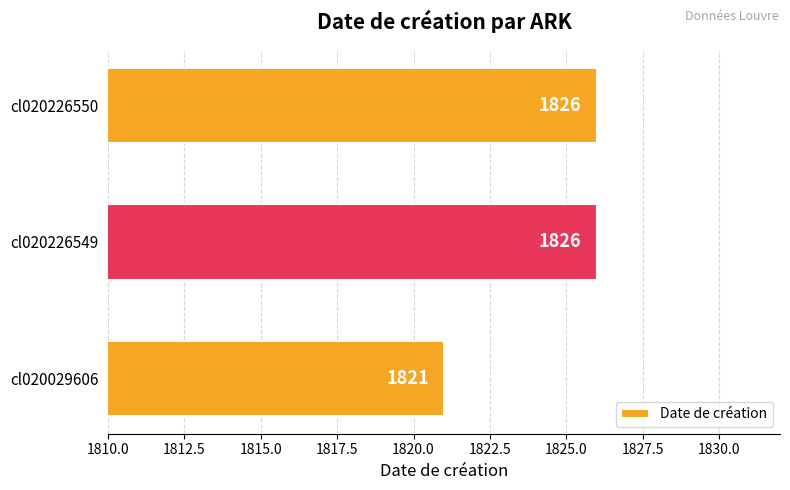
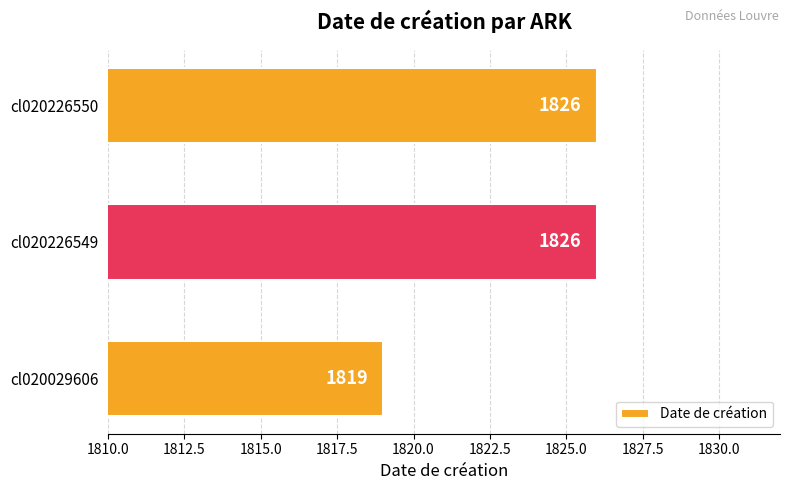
  {
    "cl020226550": 1826,
    "cl020226549": 1826,
-   "cl020029606": 1821
+   "cl020029606": 1819
  }
